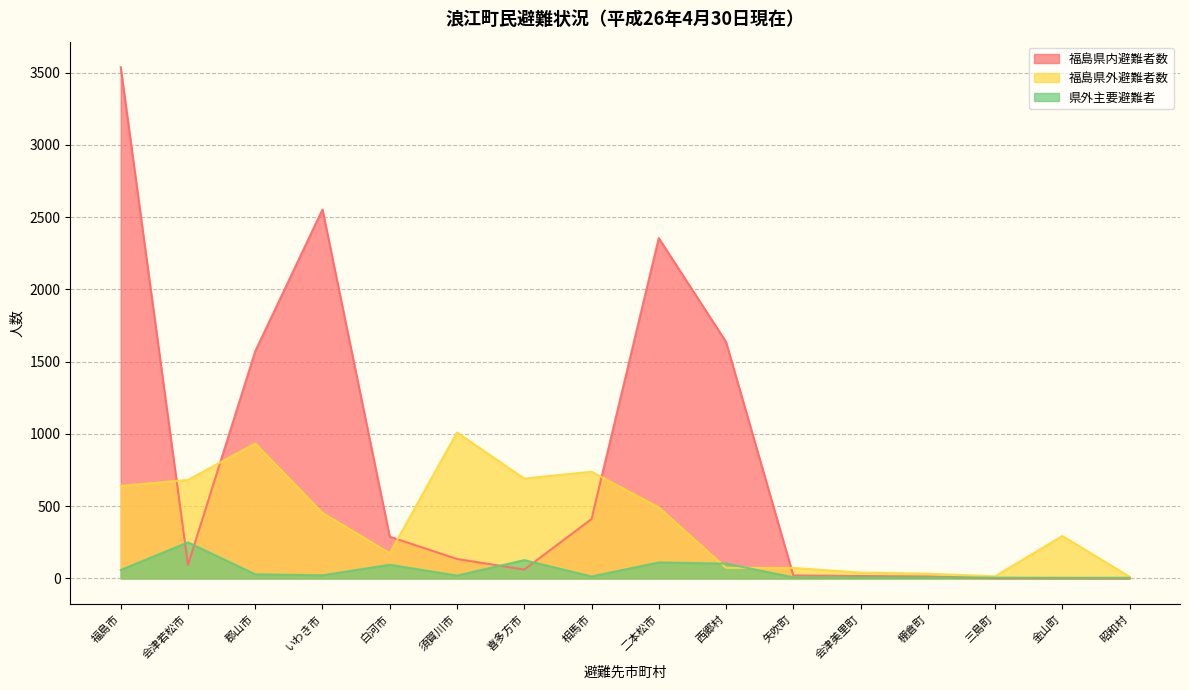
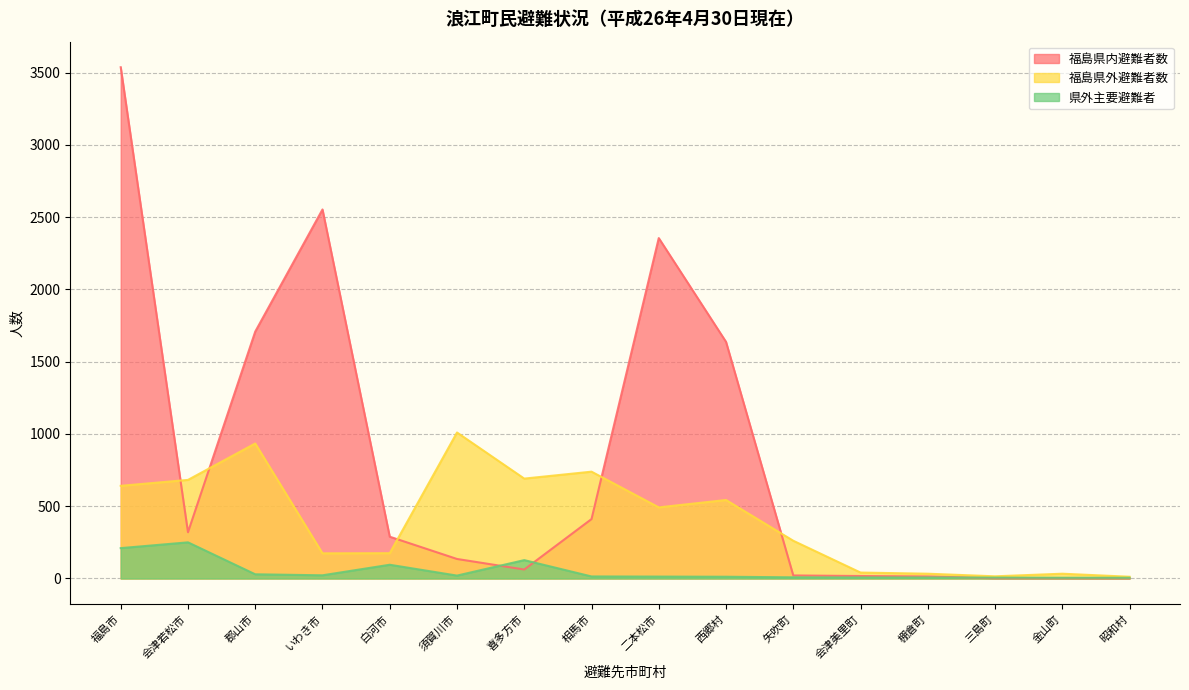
  {
    "福島県内避難者数": {
      "福島市": 3540,
-     "会津若松市": 90,
-     "郡山市": 1570,
+     "会津若松市": 320,
+     "郡山市": 1710,
      "いわき市": 2550,
      "白河市": 290,
      "須賀川市": 140,
      "喜多方市": 60,
      "相馬市": 410,
      "二本松市": 2360,
      "西郷村": 1640
    },
    "福島県外避難者数": {
      "福島市": 640,
      "会津若松市": 680,
      "郡山市": 930,
-     "いわき市": 450,
+     "いわき市": 170,
      "白河市": 180,
      "須賀川市": 1010,
      "喜多方市": 690,
      "相馬市": 740,
      "二本松市": 490,
-     "西郷村": 70,
-     "矢吹町": 70,
+     "西郷村": 540,
+     "矢吹町": 260,
      "会津美里町": 40,
      "棚倉町": 30,
-     "金山町": 290
+     "金山町": 30
    },
    "県外主要避難者": {
-     "福島市": 60,
+     "福島市": 210,
      "会津若松市": 250,
      "郡山市": 30,
      "いわき市": 20,
      "白河市": 100,
      "須賀川市": 20,
      "喜多方市": 130,
      "相馬市": 10,
-     "二本松市": 110,
-     "西郷村": 100
+     "二本松市": 10,
+     "西郷村": 10
    }
  }
